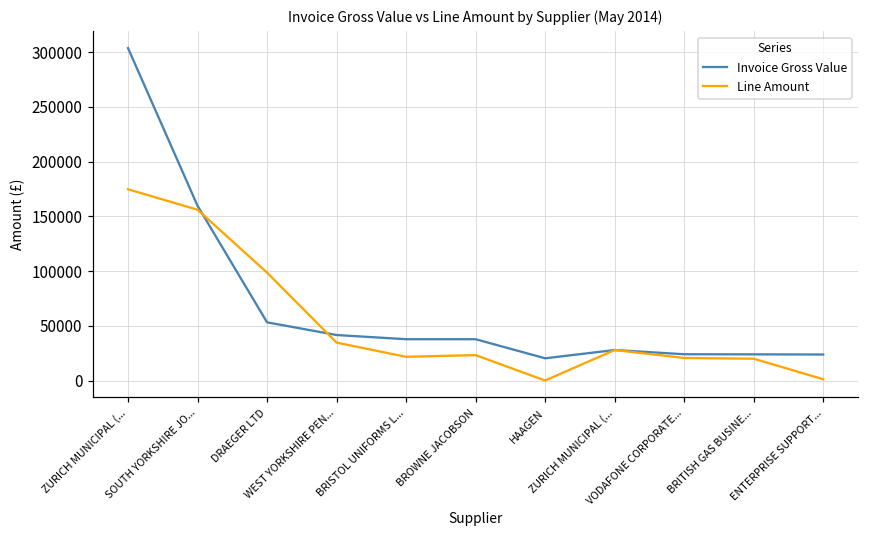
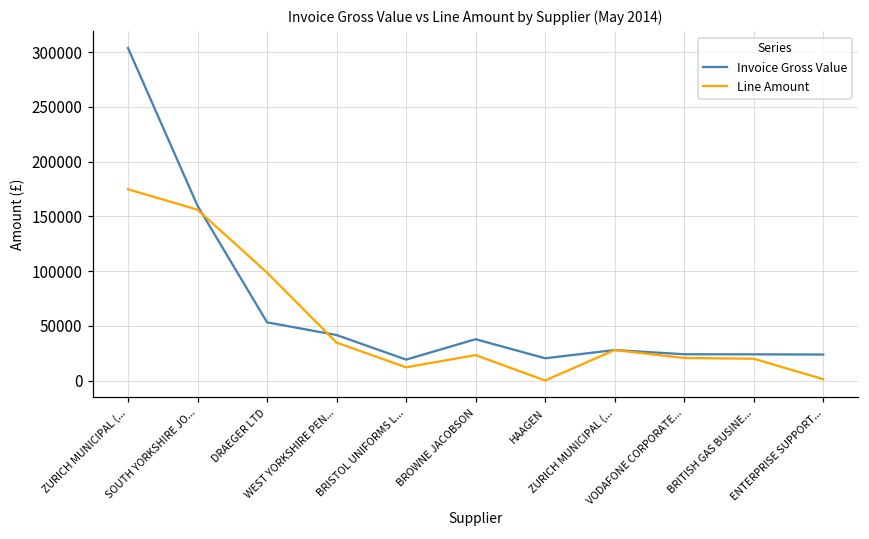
  {
    "Invoice Gross Value": {
      "SOUTH YORKSHIRE JO...": 160000,
      "DRAEGER LTD": 50000,
      "WEST YORKSHIRE PEN...": 40000,
-     "BRISTOL UNIFORMS L...": 40000,
+     "BRISTOL UNIFORMS L...": 20000,
      "BROWNE JACOBSON": 40000,
      "HAAGEN": 20000,
      "VODAFONE CORPORATE...": 20000,
      "BRITISH GAS BUSINE...": 20000,
      "ENTERPRISE SUPPORT...": 20000
    },
    "Line Amount": {
      "SOUTH YORKSHIRE JO...": 160000,
      "DRAEGER LTD": 100000,
      "WEST YORKSHIRE PEN...": 30000,
-     "BRISTOL UNIFORMS L...": 20000,
+     "BRISTOL UNIFORMS L...": 10000,
      "BROWNE JACOBSON": 20000,
      "HAAGEN": 0,
      "VODAFONE CORPORATE...": 20000,
      "BRITISH GAS BUSINE...": 20000,
      "ENTERPRISE SUPPORT...": 0
    }
  }
